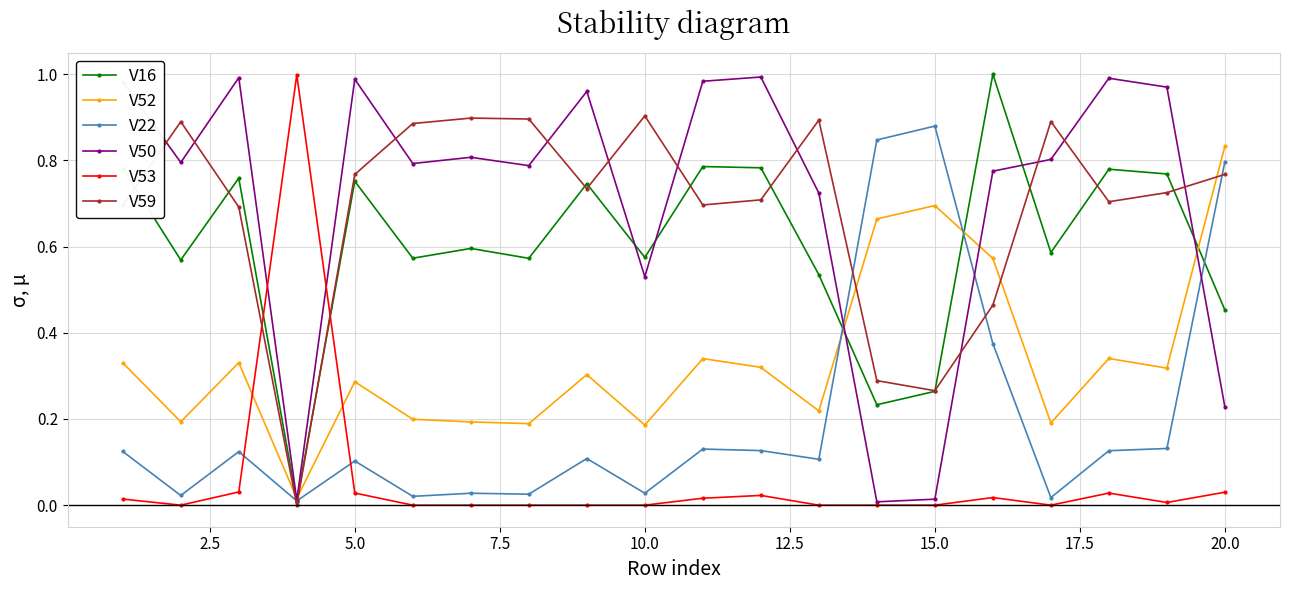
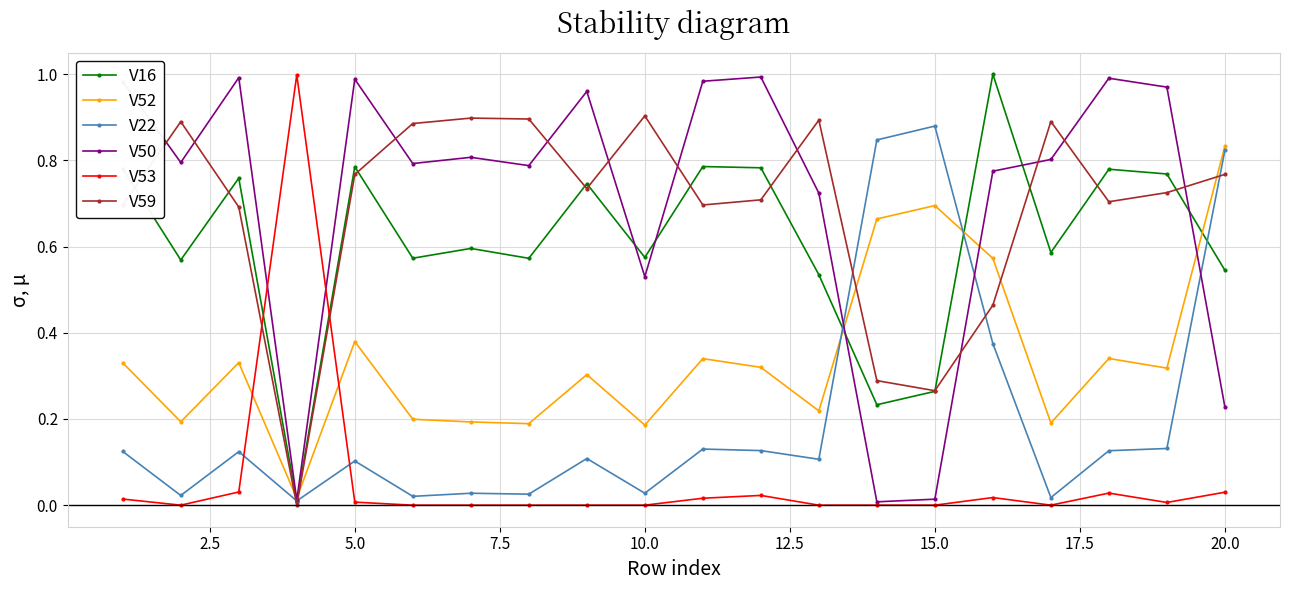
  {
    "V16": {
-     "5.0": 0.75,
+     "5.0": 0.79,
      "10.0": 0.57,
-     "20.0": 0.45
+     "20.0": 0.55
    },
    "V52": {
-     "5.0": 0.29,
+     "5.0": 0.38,
      "10.0": 0.19,
      "15.0": 0.70,
      "20.0": 0.83
    },
    "V22": {
      "5.0": 0.10,
      "10.0": 0.03,
      "15.0": 0.88,
-     "20.0": 0.80
+     "20.0": 0.82
    },
    "V50": {
      "5.0": 0.99,
      "10.0": 0.53,
      "15.0": 0.01,
      "20.0": 0.23
    },
    "V53": {
-     "5.0": 0.03,
+     "5.0": 0.01,
      "10.0": 0.00,
      "15.0": 0.00,
      "20.0": 0.03
    },
    "V59": {
      "5.0": 0.77,
      "10.0": 0.90,
      "20.0": 0.77
    }
  }
